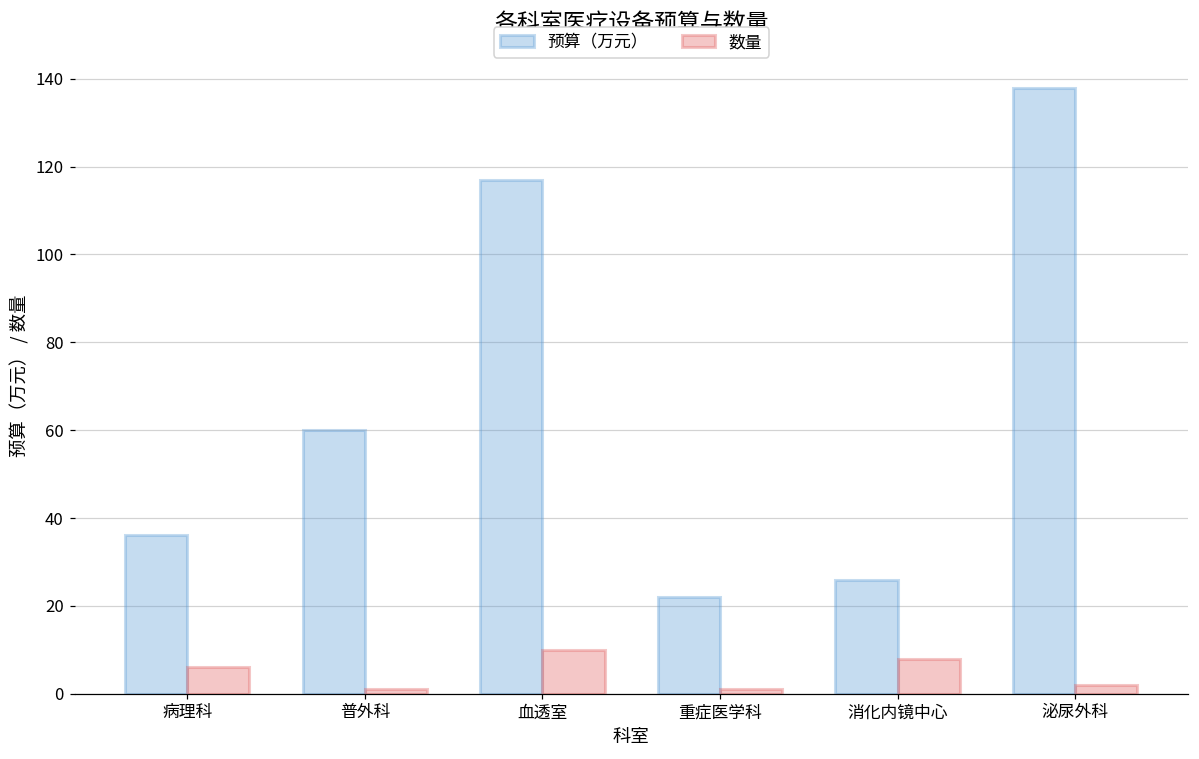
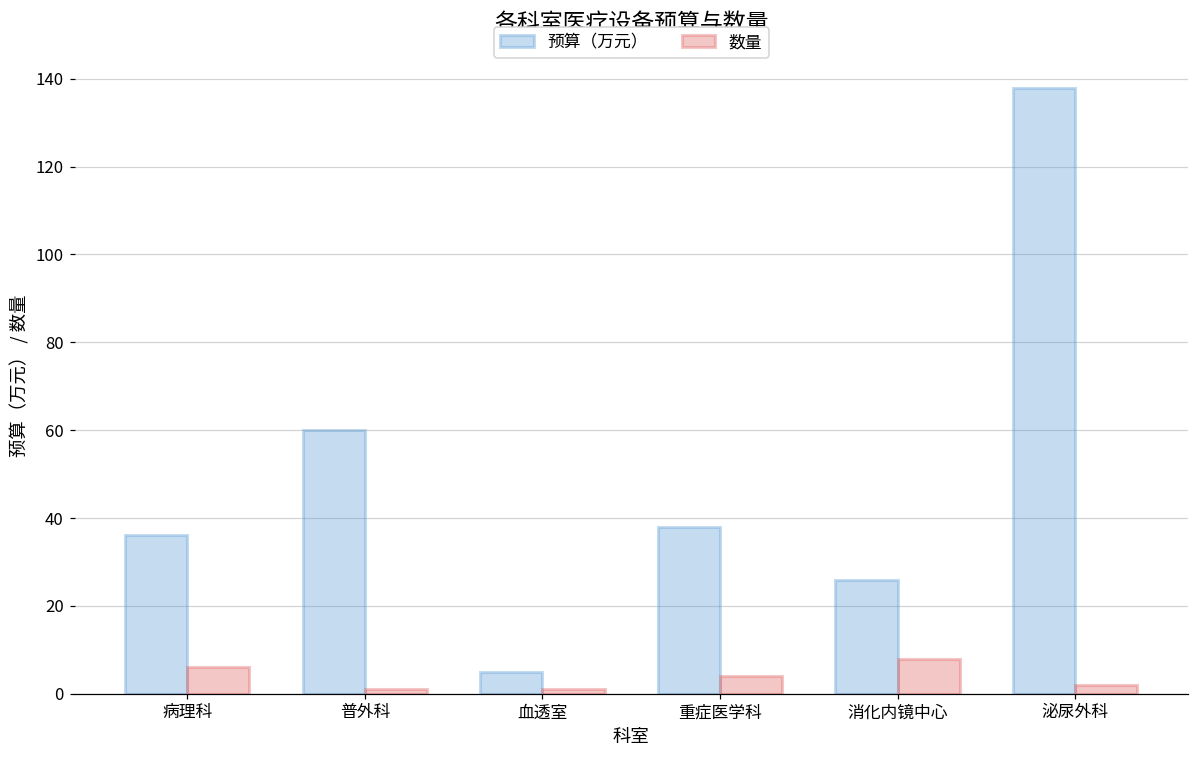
  {
    "预算（万元）": {
      "病理科": 36,
      "普外科": 60,
-     "血透室": 117,
-     "重症医学科": 22,
+     "血透室": 5,
+     "重症医学科": 38,
      "消化内镜中心": 26,
      "泌尿外科": 138
    },
    "数量": {
      "病理科": 6,
      "普外科": 1,
-     "血透室": 10,
-     "重症医学科": 1,
+     "血透室": 1,
+     "重症医学科": 4,
      "消化内镜中心": 8,
      "泌尿外科": 2
    }
  }
